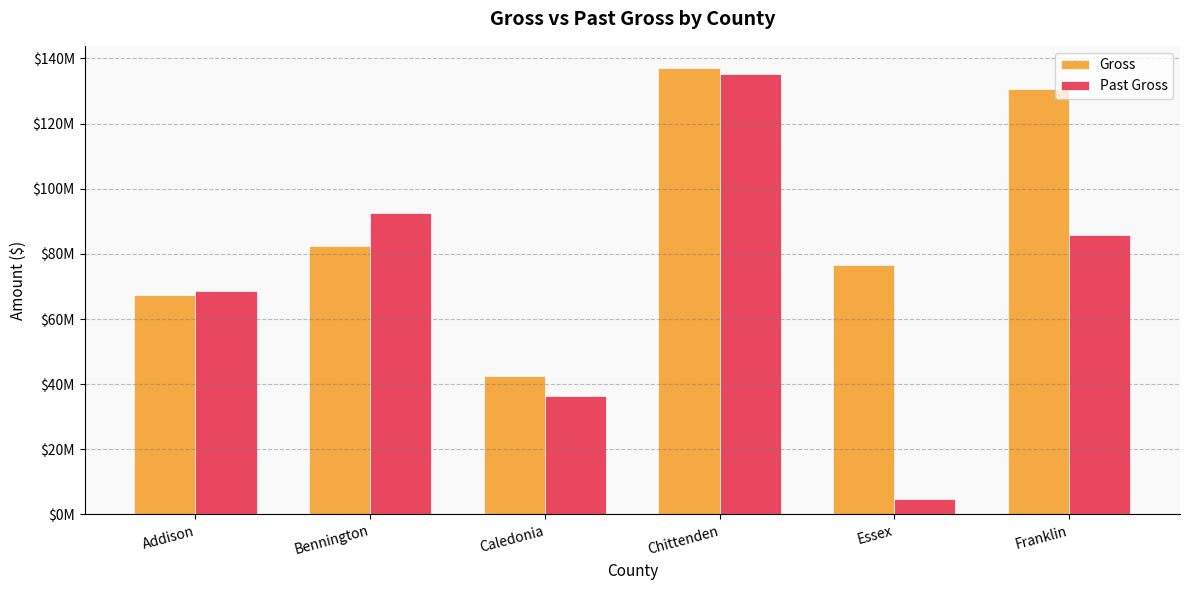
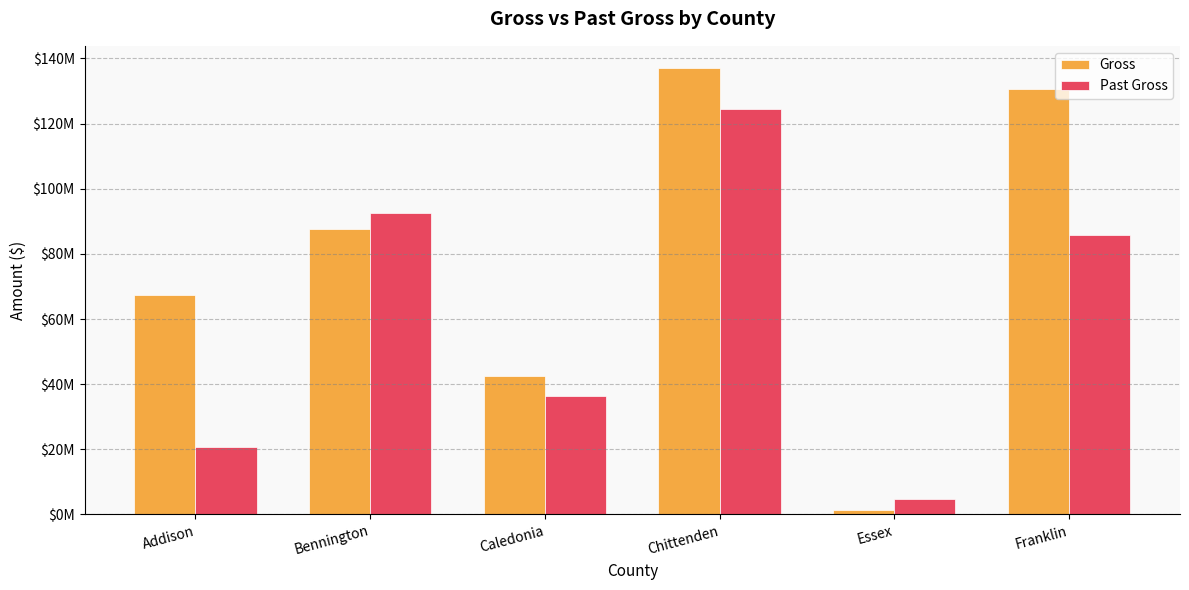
  {
    "Gross": {
      "Addison": "$67000000",
-     "Bennington": "$82000000",
+     "Bennington": "$88000000",
      "Caledonia": "$42000000",
      "Chittenden": "$137000000",
-     "Essex": "$77000000",
+     "Essex": "$1000000",
      "Franklin": "$131000000"
    },
    "Past Gross": {
-     "Addison": "$69000000",
+     "Addison": "$21000000",
      "Bennington": "$93000000",
      "Caledonia": "$36000000",
-     "Chittenden": "$135000000",
+     "Chittenden": "$124000000",
      "Essex": "$5000000",
      "Franklin": "$86000000"
    }
  }
